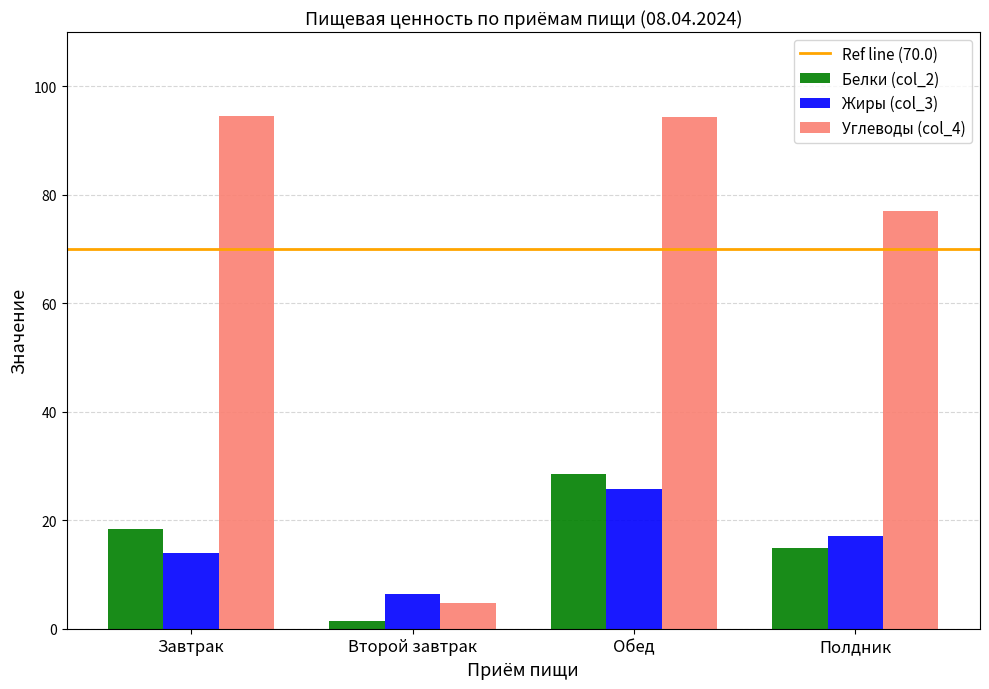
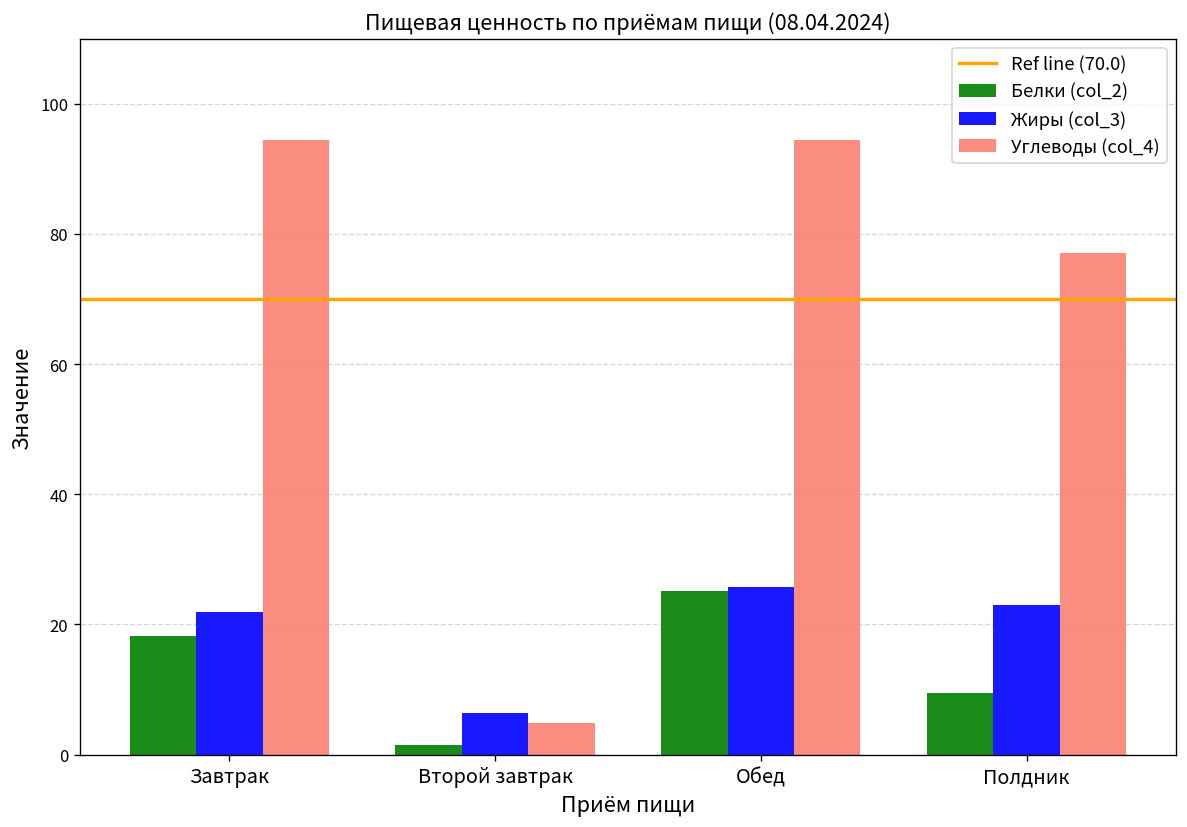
  {
    "Белки (col_2)": {
      "Завтрак": 18,
      "Второй завтрак": 2,
-     "Обед": 29,
-     "Полдник": 15
+     "Обед": 25,
+     "Полдник": 9
    },
    "Жиры (col_3)": {
-     "Завтрак": 14,
+     "Завтрак": 22,
      "Второй завтрак": 6,
      "Обед": 26,
-     "Полдник": 17
+     "Полдник": 23
    },
    "Углеводы (col_4)": {
      "Завтрак": 94,
      "Второй завтрак": 5,
      "Обед": 94,
      "Полдник": 77
    }
  }
